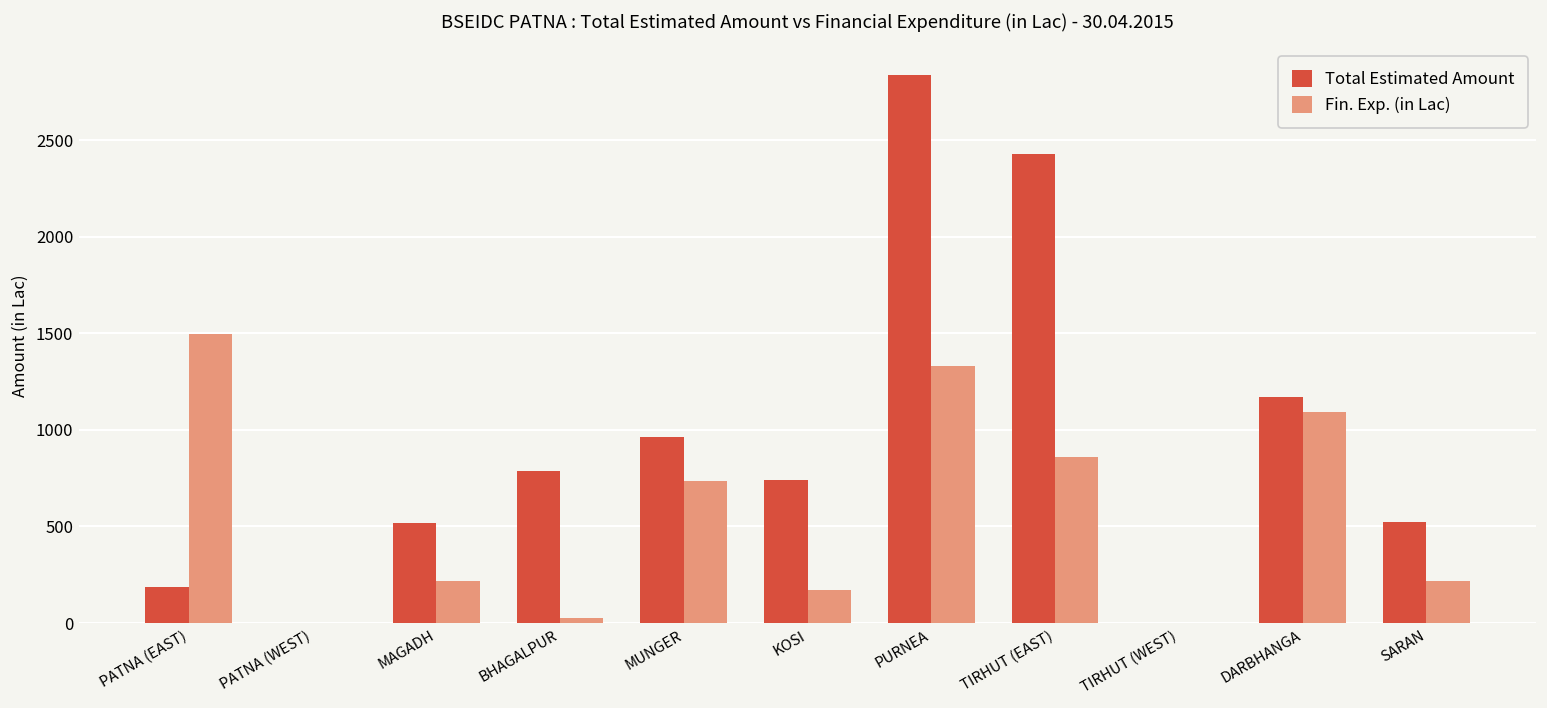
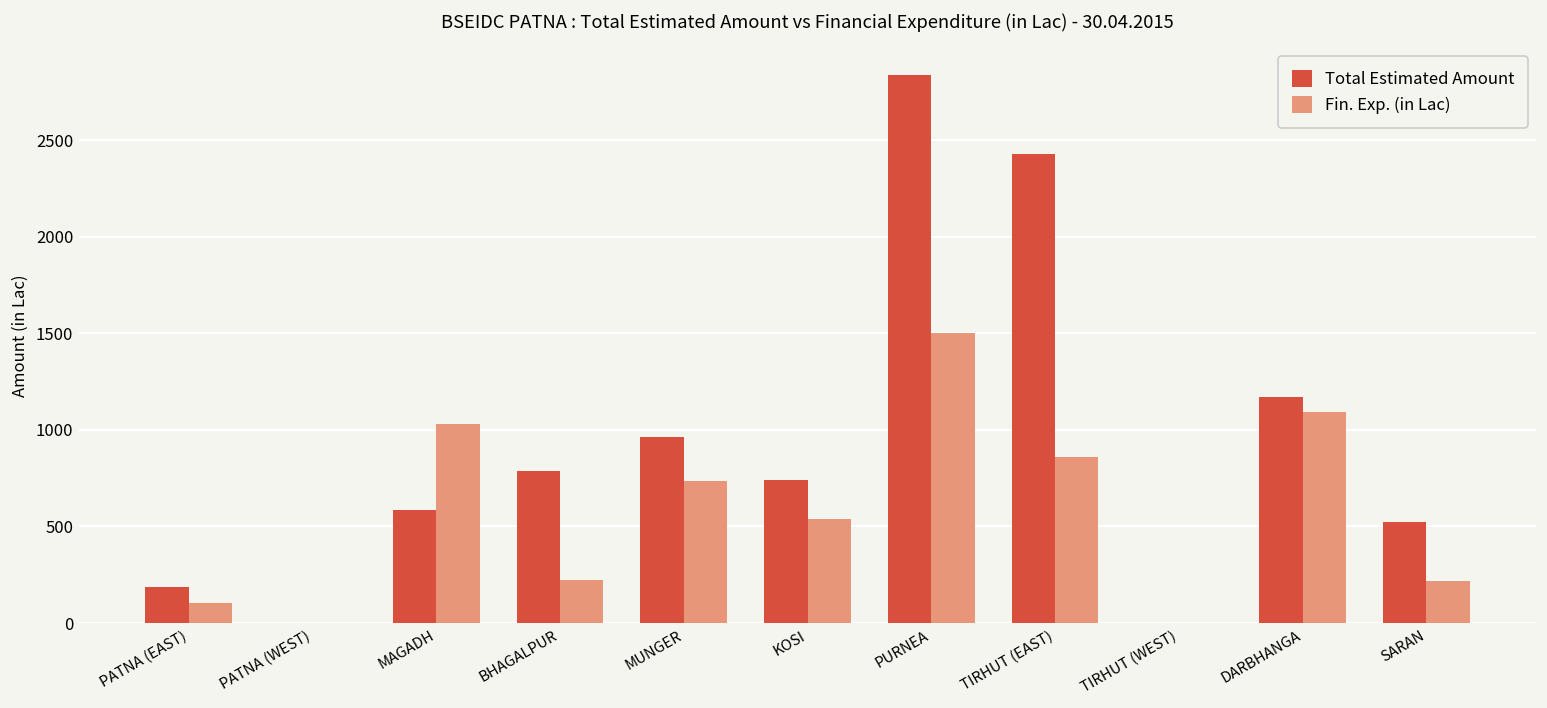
  {
    "Total Estimated Amount": {
      "PATNA (EAST)": 190,
      "PATNA (WEST)": 0,
-     "MAGADH": 520,
+     "MAGADH": 590,
      "BHAGALPUR": 790,
      "MUNGER": 960,
      "KOSI": 740,
      "PURNEA": 2840,
      "TIRHUT (EAST)": 2430,
      "TIRHUT (WEST)": 0,
      "DARBHANGA": 1170,
      "SARAN": 520
    },
    "Fin. Exp. (in Lac)": {
-     "PATNA (EAST)": 1500,
+     "PATNA (EAST)": 110,
      "PATNA (WEST)": 0,
-     "MAGADH": 220,
-     "BHAGALPUR": 30,
+     "MAGADH": 1030,
+     "BHAGALPUR": 220,
      "MUNGER": 740,
-     "KOSI": 170,
-     "PURNEA": 1330,
+     "KOSI": 540,
+     "PURNEA": 1500,
      "TIRHUT (EAST)": 860,
      "TIRHUT (WEST)": 0,
      "DARBHANGA": 1090,
      "SARAN": 220
    }
  }
